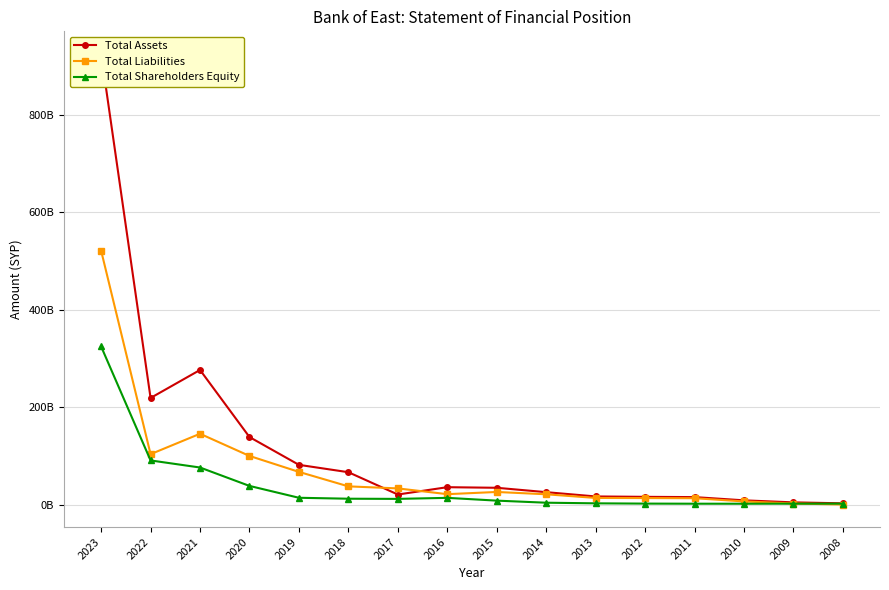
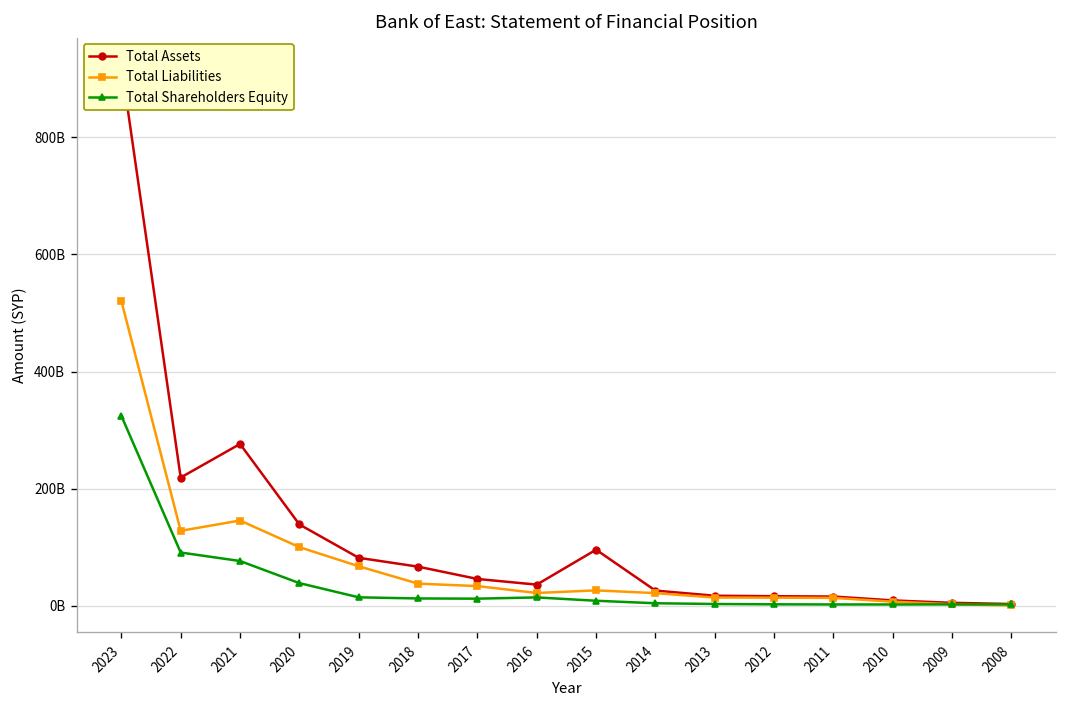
  {
    "Total Assets": {
      "2022": 220000000000,
      "2021": 280000000000,
      "2020": 140000000000,
      "2019": 80000000000,
      "2018": 70000000000,
-     "2017": 20000000000,
+     "2017": 50000000000,
      "2016": 40000000000,
-     "2015": 30000000000
+     "2015": 100000000000
    },
    "Total Liabilities": {
      "2023": 520000000000,
-     "2022": 100000000000,
+     "2022": 130000000000,
      "2021": 150000000000,
      "2020": 100000000000,
      "2019": 70000000000,
      "2018": 40000000000,
      "2017": 30000000000,
      "2016": 20000000000,
      "2015": 30000000000
    },
    "Total Shareholders Equity": {
      "2023": 320000000000,
      "2022": 90000000000,
      "2021": 80000000000,
      "2020": 40000000000,
      "2019": 10000000000,
      "2018": 10000000000,
      "2017": 10000000000,
      "2016": 10000000000,
      "2015": 10000000000,
      "2014": 0,
      "2013": 0,
      "2012": 0,
      "2011": 0
    }
  }
